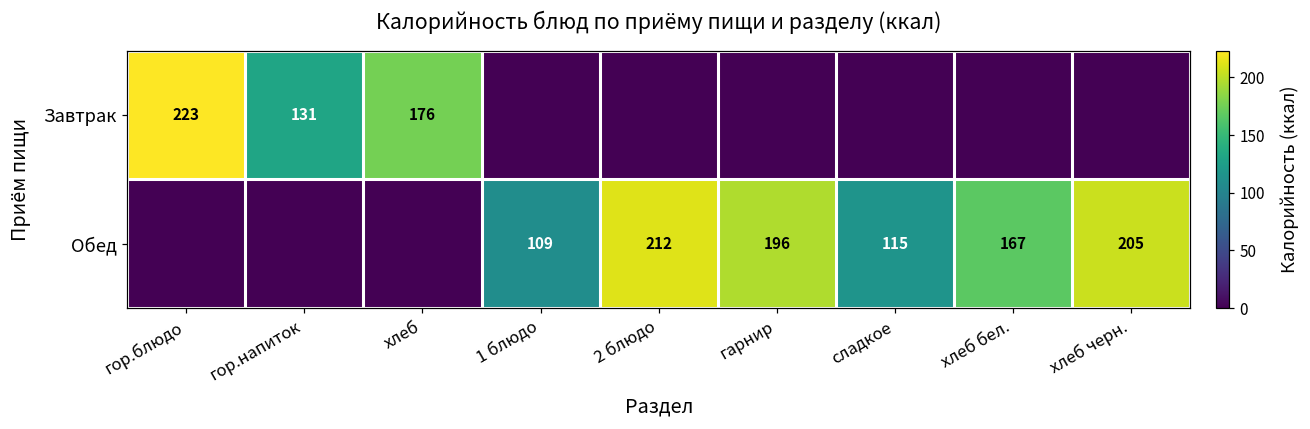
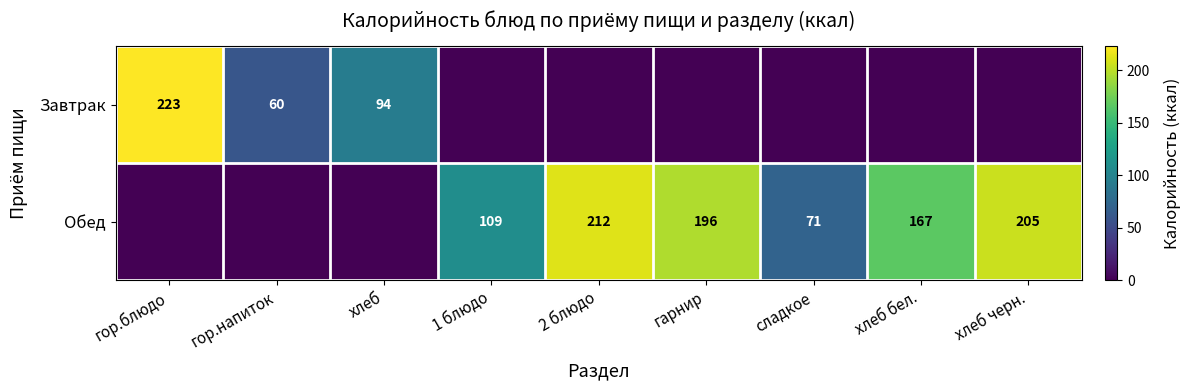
  {
    "Завтрак": {
      "гор.блюдо": 223,
-     "гор.напиток": 131,
-     "хлеб": 176
+     "гор.напиток": 60,
+     "хлеб": 94
    },
    "Обед": {
      "1 блюдо": 109,
      "2 блюдо": 212,
      "гарнир": 196,
-     "сладкое": 115,
+     "сладкое": 71,
      "хлеб бел.": 167,
      "хлеб черн.": 205
    }
  }
